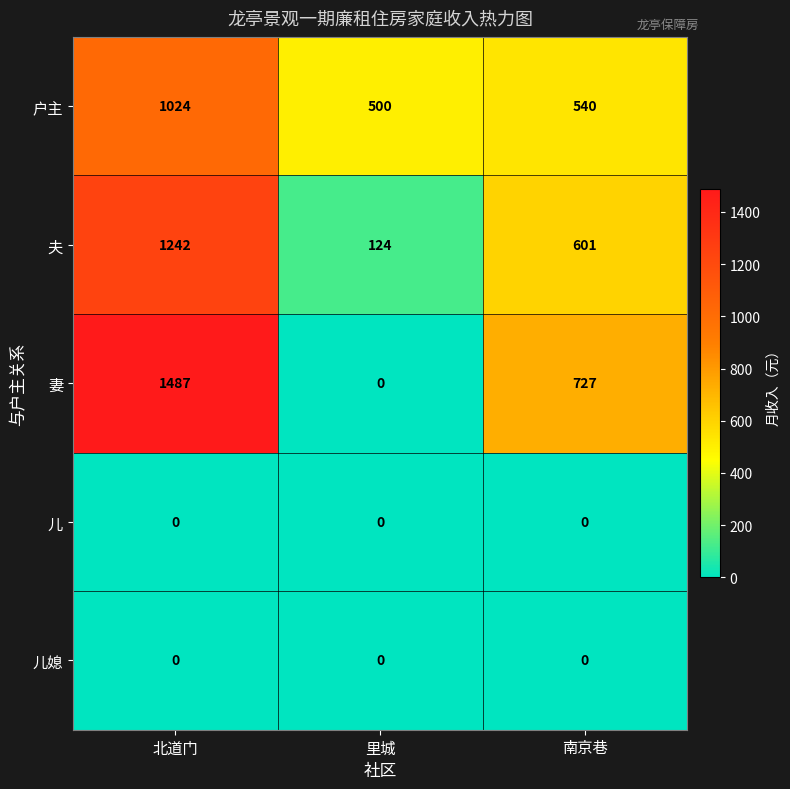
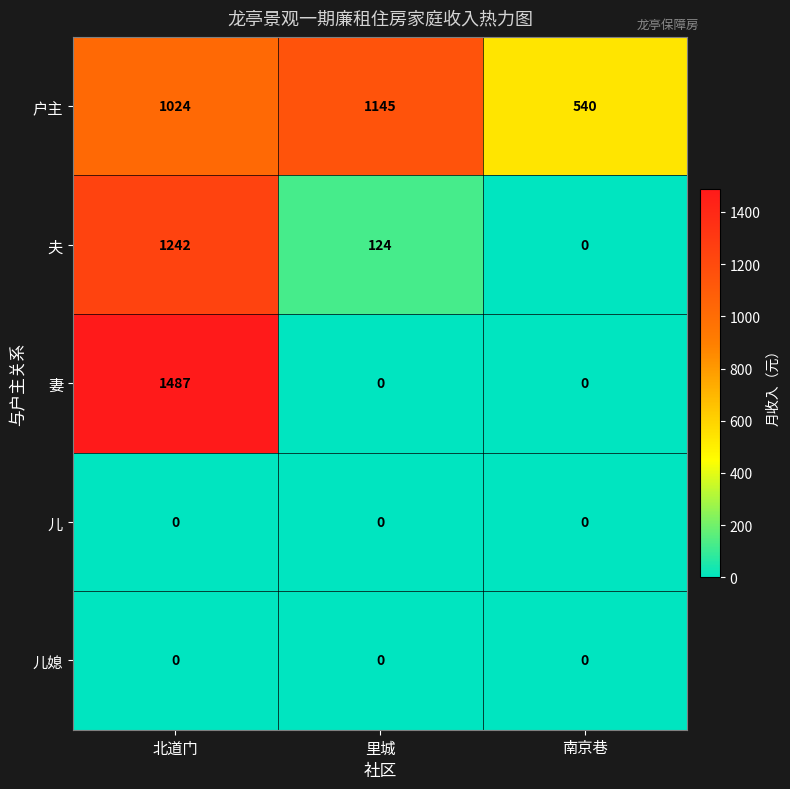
  {
    "户主": {
      "北道门": 1024,
-     "里城": 500,
+     "里城": 1145,
      "南京巷": 540
    },
    "夫": {
      "北道门": 1242,
      "里城": 124,
-     "南京巷": 601
+     "南京巷": 0
    },
    "妻": {
      "北道门": 1487,
      "里城": 0,
-     "南京巷": 727
+     "南京巷": 0
    },
    "儿": {
      "北道门": 0,
      "里城": 0,
      "南京巷": 0
    },
    "儿媳": {
      "北道门": 0,
      "里城": 0,
      "南京巷": 0
    }
  }
